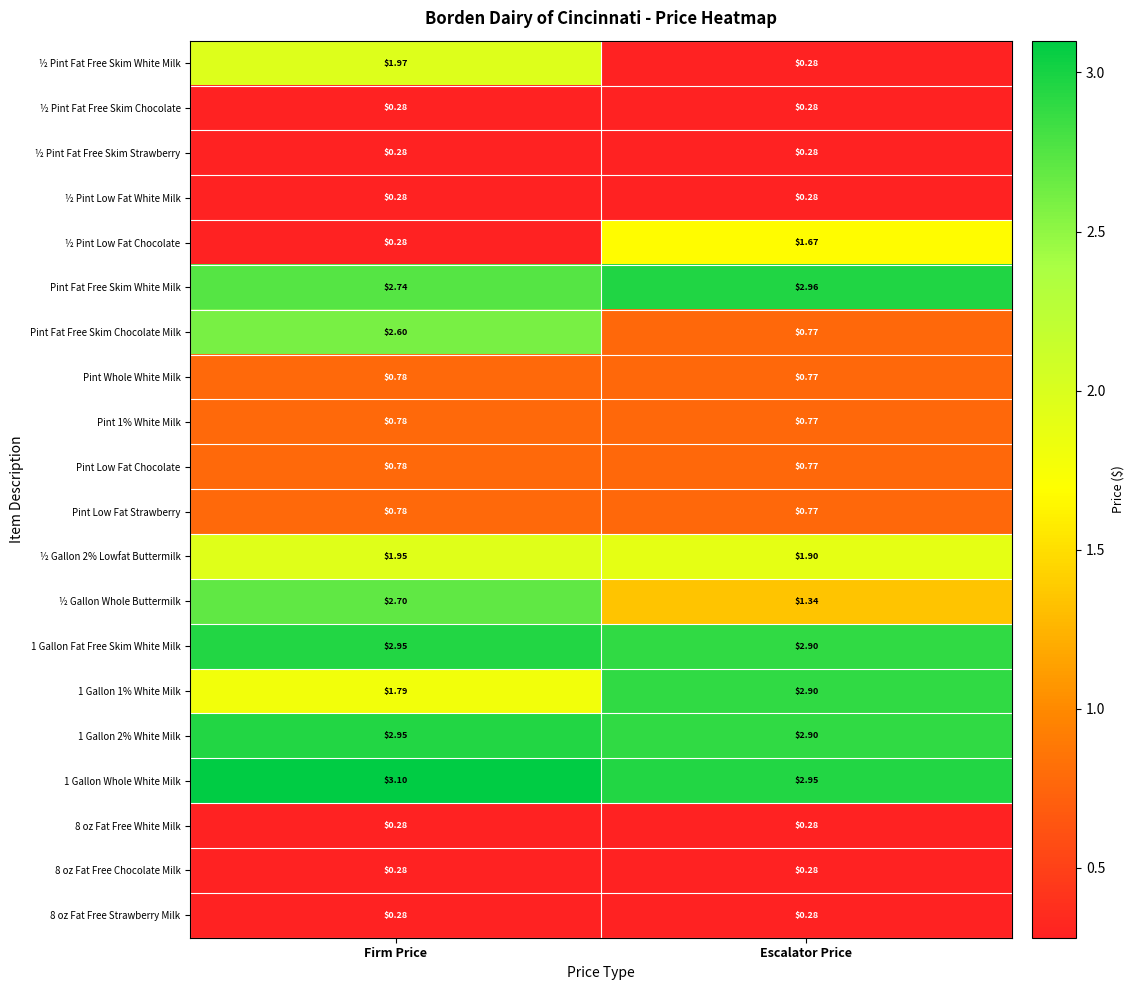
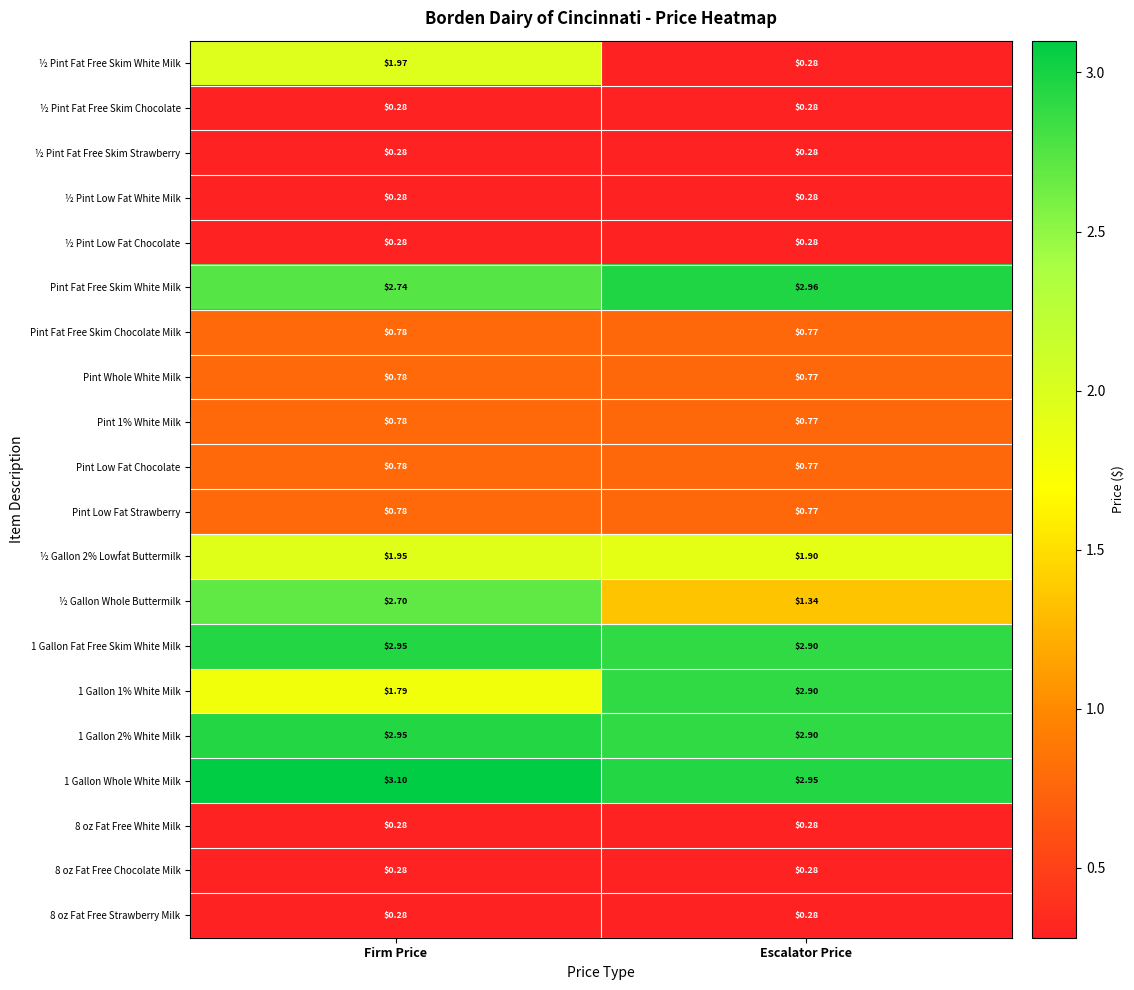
  {
    "½ Pint Fat Free Skim White Milk": {
      "Firm Price": "$1.97",
      "Escalator Price": "$0.28"
    },
    "½ Pint Fat Free Skim Chocolate": {
      "Firm Price": "$0.28",
      "Escalator Price": "$0.28"
    },
    "½ Pint Fat Free Skim Strawberry": {
      "Firm Price": "$0.28",
      "Escalator Price": "$0.28"
    },
    "½ Pint Low Fat White Milk": {
      "Firm Price": "$0.28",
      "Escalator Price": "$0.28"
    },
    "½ Pint Low Fat Chocolate": {
      "Firm Price": "$0.28",
-     "Escalator Price": "$1.67"
+     "Escalator Price": "$0.28"
    },
    "Pint Fat Free Skim White Milk": {
      "Firm Price": "$2.74",
      "Escalator Price": "$2.96"
    },
    "Pint Fat Free Skim Chocolate Milk": {
-     "Firm Price": "$2.60",
+     "Firm Price": "$0.78",
      "Escalator Price": "$0.77"
    },
    "Pint Whole White Milk": {
      "Firm Price": "$0.78",
      "Escalator Price": "$0.77"
    },
    "Pint 1% White Milk": {
      "Firm Price": "$0.78",
      "Escalator Price": "$0.77"
    },
    "Pint Low Fat Chocolate": {
      "Firm Price": "$0.78",
      "Escalator Price": "$0.77"
    },
    "Pint Low Fat Strawberry": {
      "Firm Price": "$0.78",
      "Escalator Price": "$0.77"
    },
    "½ Gallon 2% Lowfat Buttermilk": {
      "Firm Price": "$1.95",
      "Escalator Price": "$1.90"
    },
    "½ Gallon Whole Buttermilk": {
      "Firm Price": "$2.70",
      "Escalator Price": "$1.34"
    },
    "1 Gallon Fat Free Skim White Milk": {
      "Firm Price": "$2.95",
      "Escalator Price": "$2.90"
    },
    "1 Gallon 1% White Milk": {
      "Firm Price": "$1.79",
      "Escalator Price": "$2.90"
    },
    "1 Gallon 2% White Milk": {
      "Firm Price": "$2.95",
      "Escalator Price": "$2.90"
    },
    "1 Gallon Whole White Milk": {
      "Firm Price": "$3.10",
      "Escalator Price": "$2.95"
    },
    "8 oz Fat Free White Milk": {
      "Firm Price": "$0.28",
      "Escalator Price": "$0.28"
    },
    "8 oz Fat Free Chocolate Milk": {
      "Firm Price": "$0.28",
      "Escalator Price": "$0.28"
    },
    "8 oz Fat Free Strawberry Milk": {
      "Firm Price": "$0.28",
      "Escalator Price": "$0.28"
    }
  }
